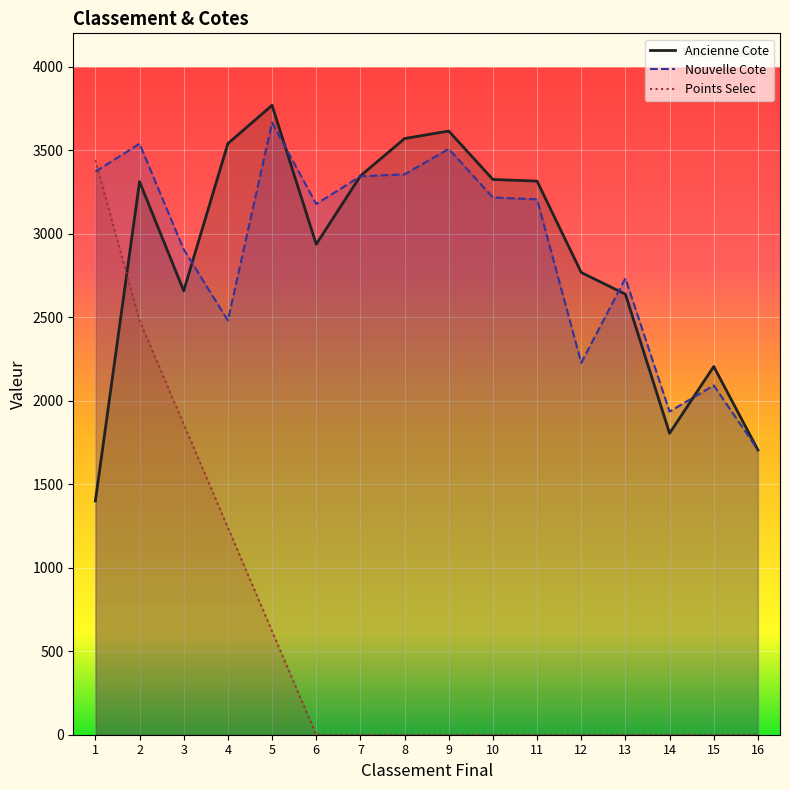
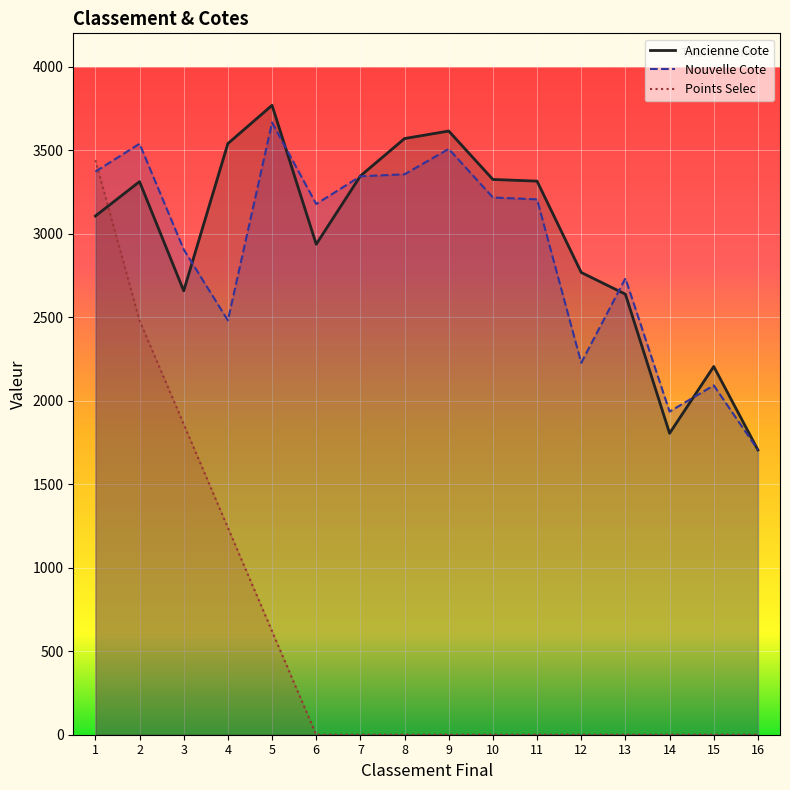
  {
    "Ancienne Cote": {
-     "1": 1400,
+     "1": 3110,
      "2": 3310,
      "3": 2660,
      "4": 3540,
      "5": 3770,
      "6": 2940,
      "8": 3570,
      "9": 3620,
      "10": 3330,
      "11": 3320,
      "12": 2770,
      "13": 2640,
      "14": 1810,
      "15": 2210
    },
    "Nouvelle Cote": {
      "1": 3370,
      "2": 3540,
      "3": 2910,
      "4": 2480,
      "5": 3670,
      "6": 3180,
      "8": 3360,
      "9": 3510,
      "10": 3220,
      "11": 3210,
      "12": 2230,
      "13": 2730,
      "14": 1940,
      "15": 2090
    },
    "Points Selec": {
      "1": 3440,
      "2": 2480,
      "3": 1860,
      "4": 1240,
      "5": 620,
      "6": 0,
      "7": 0,
      "8": 0,
      "9": 0,
      "10": 0,
      "11": 0,
      "12": 0,
      "13": 0,
      "14": 0,
      "15": 0,
      "16": 0
    }
  }
